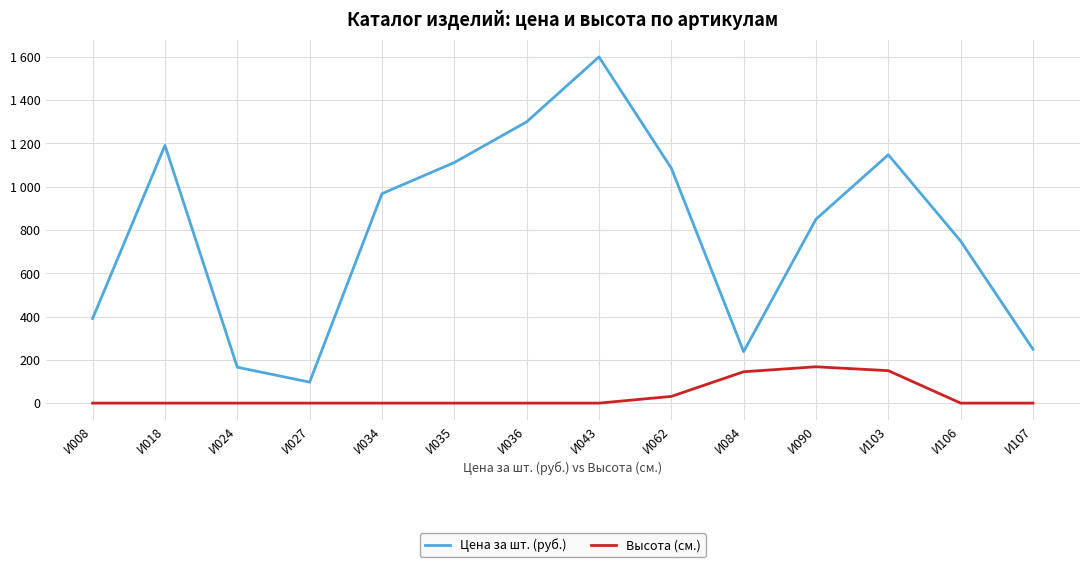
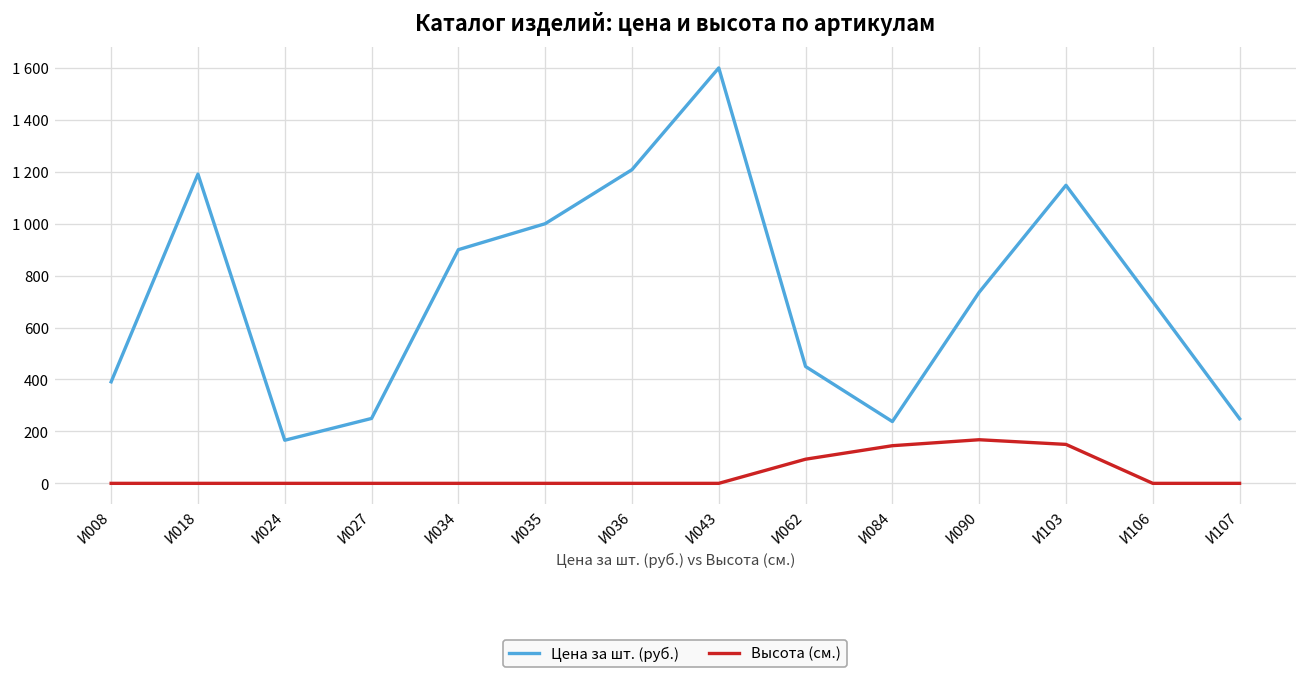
  {
    "Цена за шт. (руб.)": {
      "И008": 390,
      "И018": 1190,
      "И024": 170,
-     "И027": 100,
-     "И034": 970,
-     "И035": 1110,
-     "И036": 1300,
+     "И027": 250,
+     "И034": 900,
+     "И035": 1000,
+     "И036": 1210,
      "И043": 1600,
-     "И062": 1090,
+     "И062": 450,
      "И084": 240,
-     "И090": 850,
+     "И090": 740,
      "И103": 1150,
-     "И106": 750,
+     "И106": 700,
      "И107": 250
    },
    "Высота (см.)": {
      "И008": 0,
      "И018": 0,
      "И024": 0,
      "И027": 0,
      "И034": 0,
      "И035": 0,
      "И036": 0,
      "И043": 0,
-     "И062": 30,
+     "И062": 90,
      "И084": 150,
      "И090": 170,
      "И103": 150,
      "И106": 0,
      "И107": 0
    }
  }
